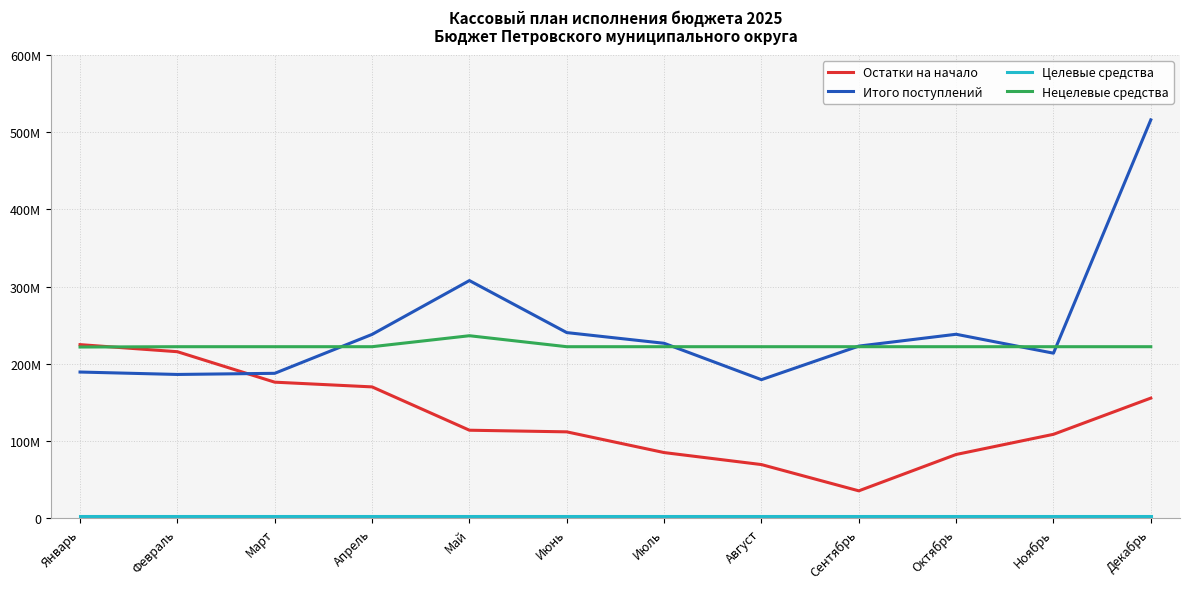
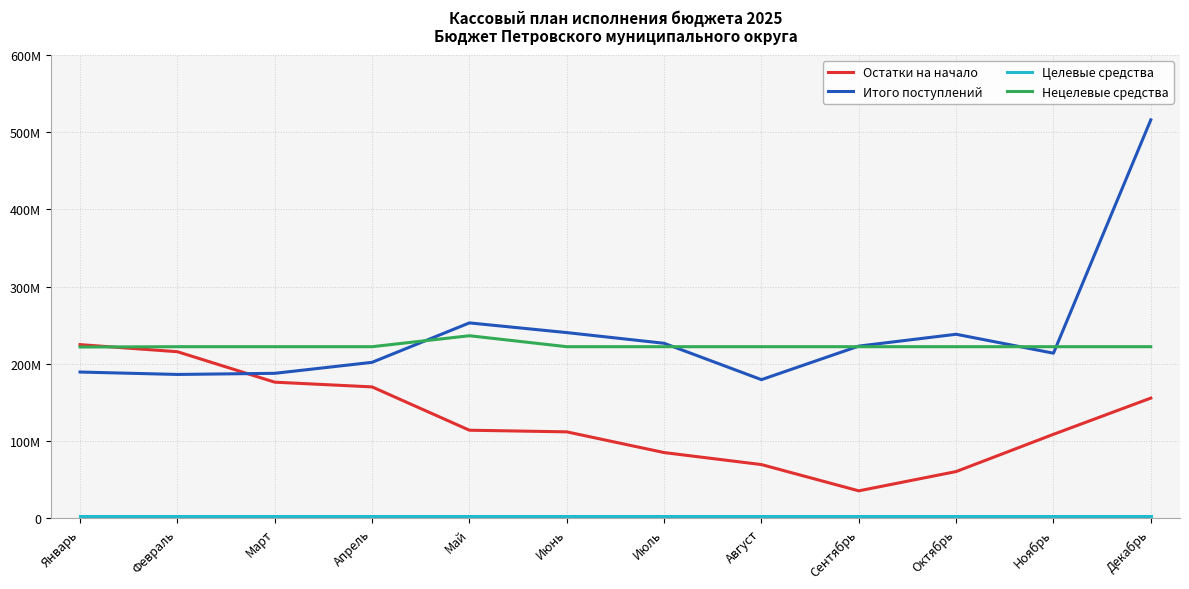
  {
    "Остатки на начало": {
      "Февраль": "220М",
      "Март": "180М",
      "Апрель": "170М",
      "Май": "110М",
      "Июнь": "110М",
      "Июль": "80М",
      "Август": "70М",
      "Сентябрь": "40М",
-     "Октябрь": "80М",
+     "Октябрь": "60М",
      "Ноябрь": "110М",
      "Декабрь": "160М"
    },
    "Итого поступлений": {
      "Январь": "190М",
      "Февраль": "190М",
      "Март": "190М",
-     "Апрель": "240М",
-     "Май": "310М",
+     "Апрель": "200М",
+     "Май": "250М",
      "Июнь": "240М",
      "Июль": "230М",
      "Август": "180М",
      "Октябрь": "240М",
      "Ноябрь": "210М",
      "Декабрь": "520М"
    },
    "Целевые средства": {
      "Январь": "0М",
      "Февраль": "0М",
      "Март": "0М",
      "Апрель": "0М",
      "Май": "0М",
      "Июнь": "0М",
      "Июль": "0М",
      "Август": "0М",
      "Сентябрь": "0М",
      "Октябрь": "0М",
      "Ноябрь": "0М",
      "Декабрь": "0М"
    },
    "Нецелевые средства": {
      "Февраль": "220М",
      "Март": "220М",
      "Апрель": "220М",
      "Май": "240М",
      "Июнь": "220М",
      "Июль": "220М",
      "Август": "220М",
      "Октябрь": "220М",
      "Ноябрь": "220М",
      "Декабрь": "220М"
    }
  }
